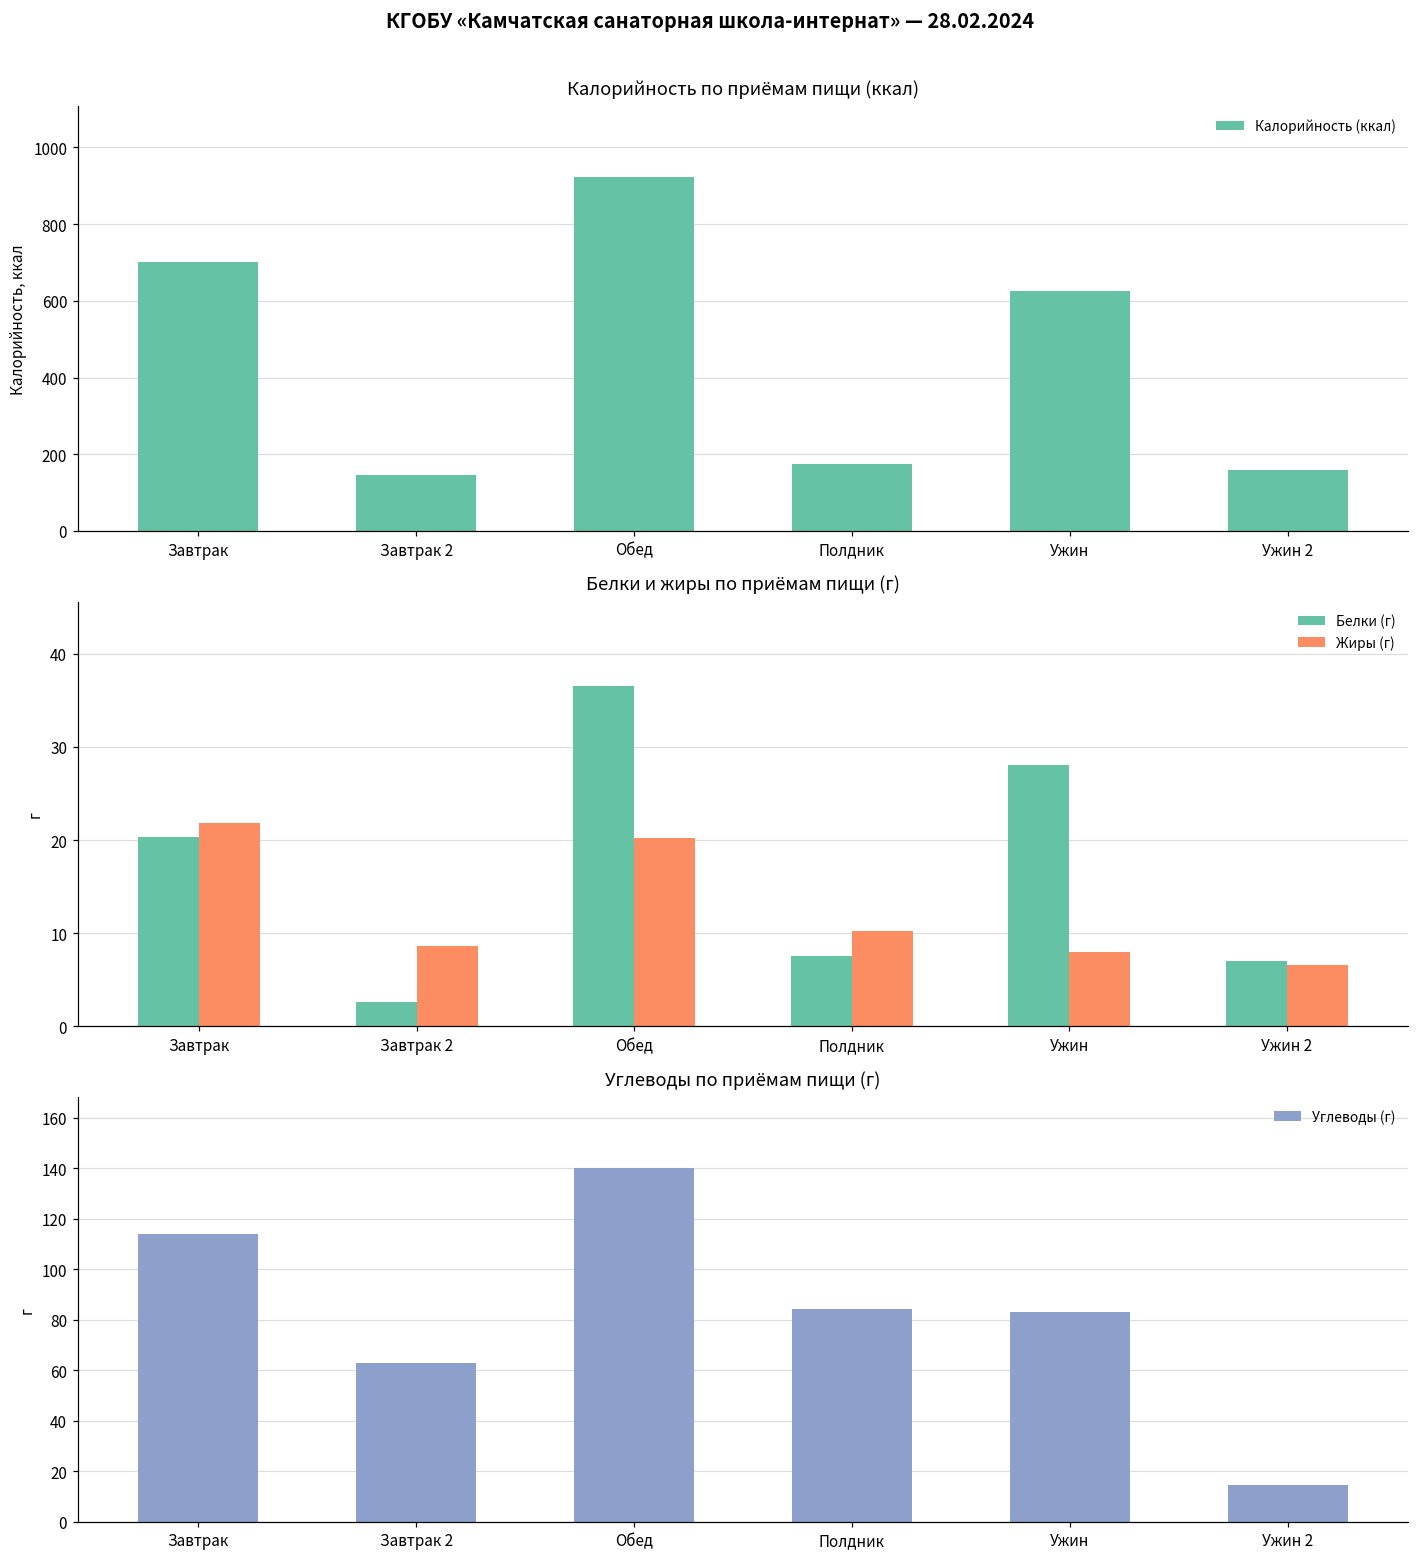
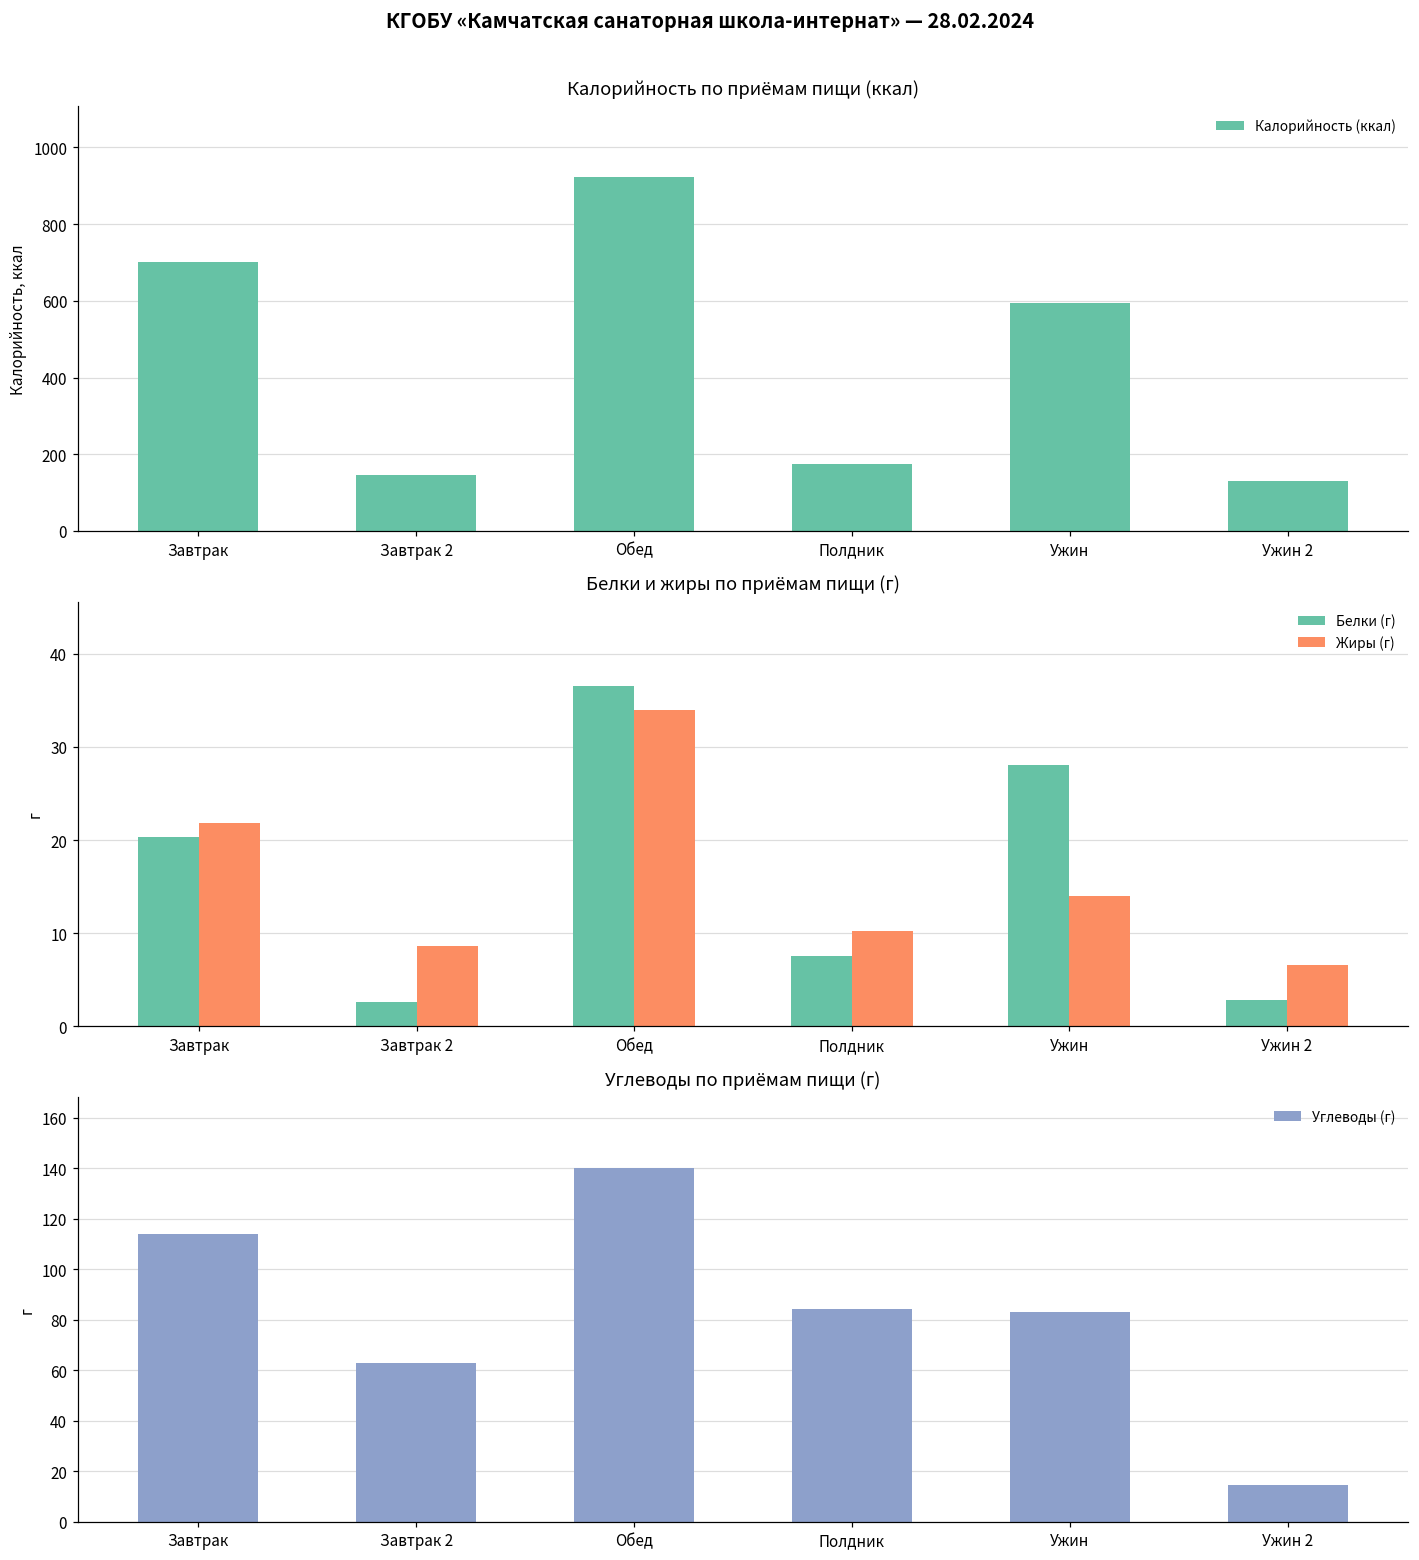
  {
    "Калорийность по приёмам пищи (ккал)": {
      "Завтрак": 700,
      "Завтрак 2": 150,
      "Обед": 920,
      "Полдник": 170,
-     "Ужин": 630,
-     "Ужин 2": 160
+     "Ужин": 600,
+     "Ужин 2": 130
    },
    "Белки и жиры по приёмам пищи (г)": {
      "Белки (г)": {
        "Завтрак": 20,
        "Завтрак 2": 3,
        "Обед": 37,
        "Полдник": 8,
        "Ужин": 28,
-       "Ужин 2": 7
+       "Ужин 2": 3
      },
      "Жиры (г)": {
        "Завтрак": 22,
        "Завтрак 2": 9,
-       "Обед": 20,
+       "Обед": 34,
        "Полдник": 10,
-       "Ужин": 8,
+       "Ужин": 14,
        "Ужин 2": 7
      }
    },
    "Углеводы по приёмам пищи (г)": {
      "Завтрак": 114,
      "Завтрак 2": 63,
      "Обед": 140,
      "Полдник": 84,
      "Ужин": 83,
      "Ужин 2": 15
    }
  }
